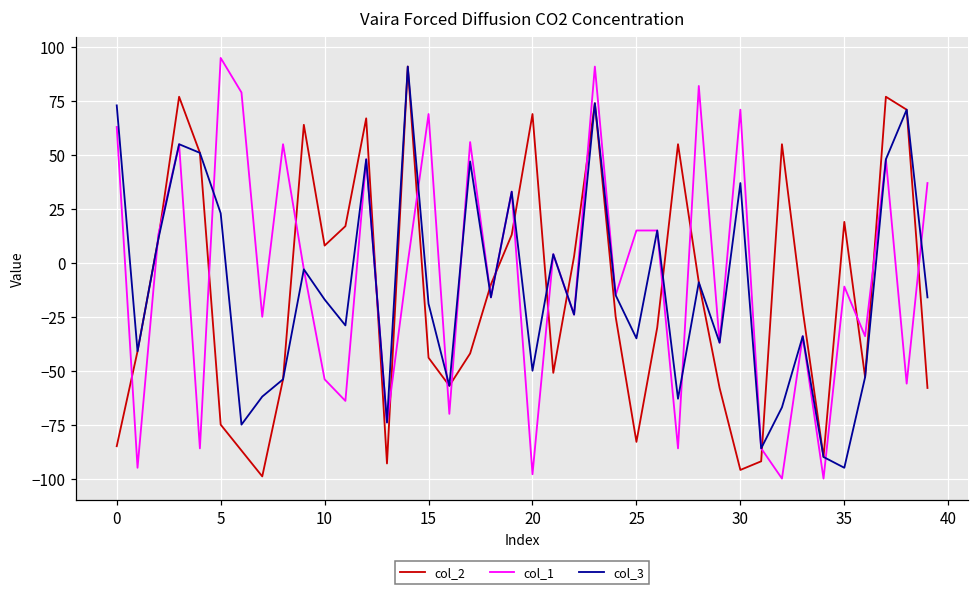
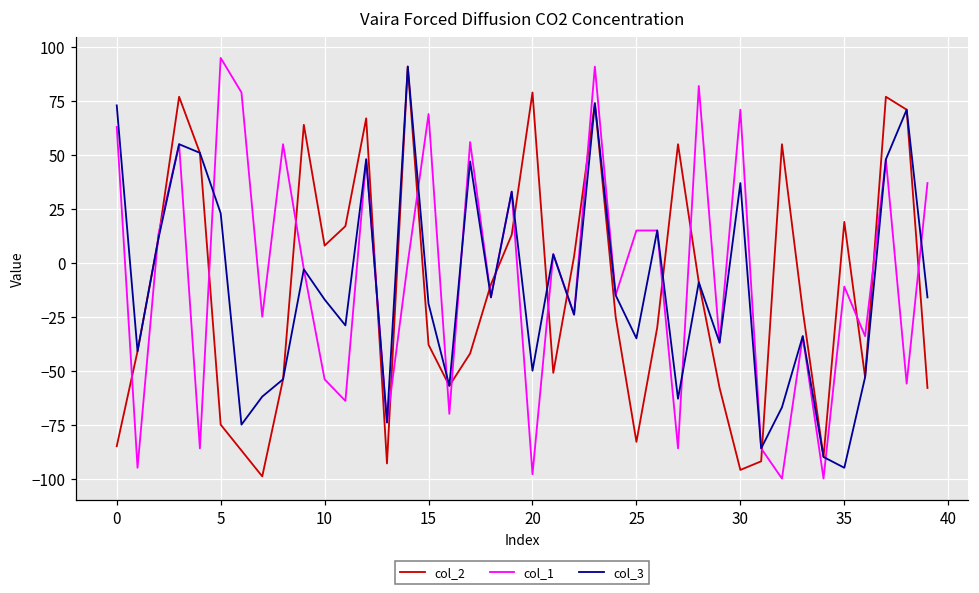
  {
    "col_2": {
      "0": -85,
      "5": -75,
      "10": 8,
-     "15": -44,
-     "20": 69,
+     "15": -38,
+     "20": 79,
      "25": -83,
      "30": -96,
      "35": 19
    },
    "col_1": {
      "0": 63,
      "5": 95,
      "10": -54,
      "15": 69,
      "20": -98,
      "25": 15,
      "30": 71,
      "35": -11
    },
    "col_3": {
      "0": 73,
      "5": 23,
      "10": -17,
      "15": -19,
      "20": -50,
      "25": -35,
      "30": 37,
      "35": -95
    }
  }
